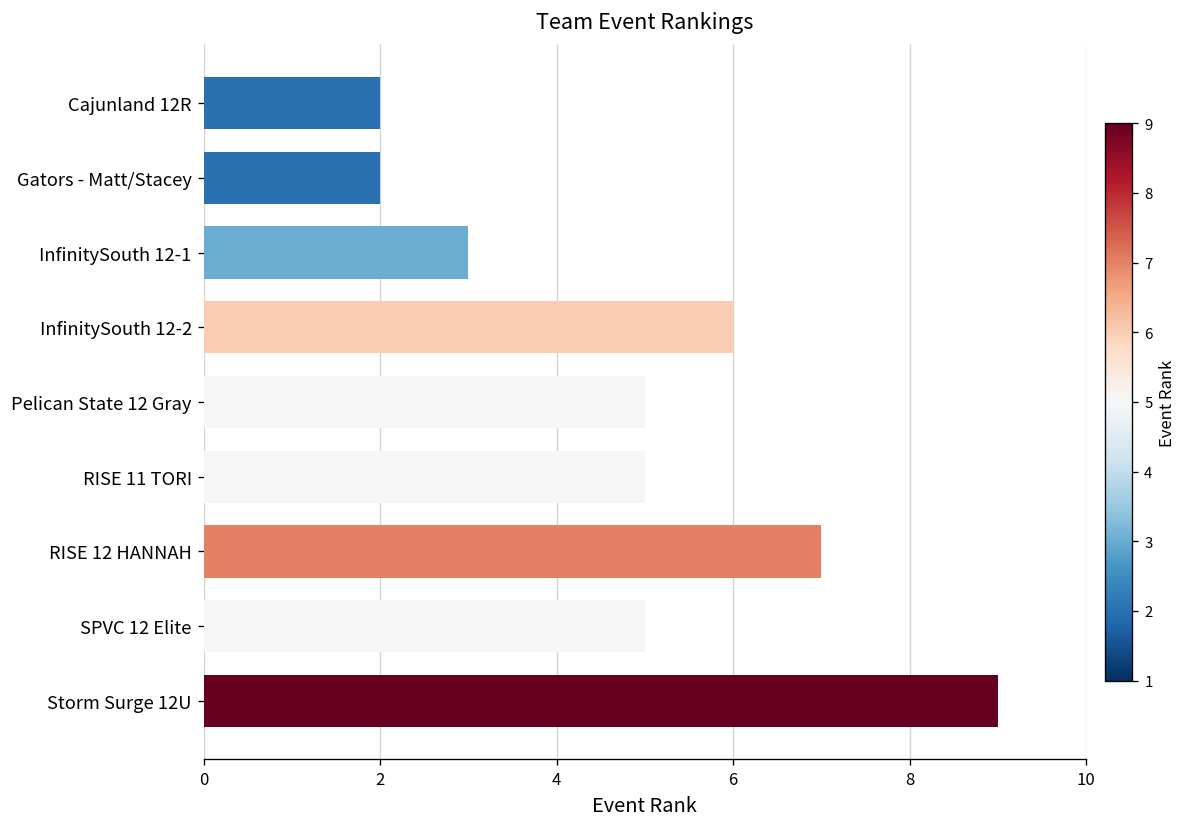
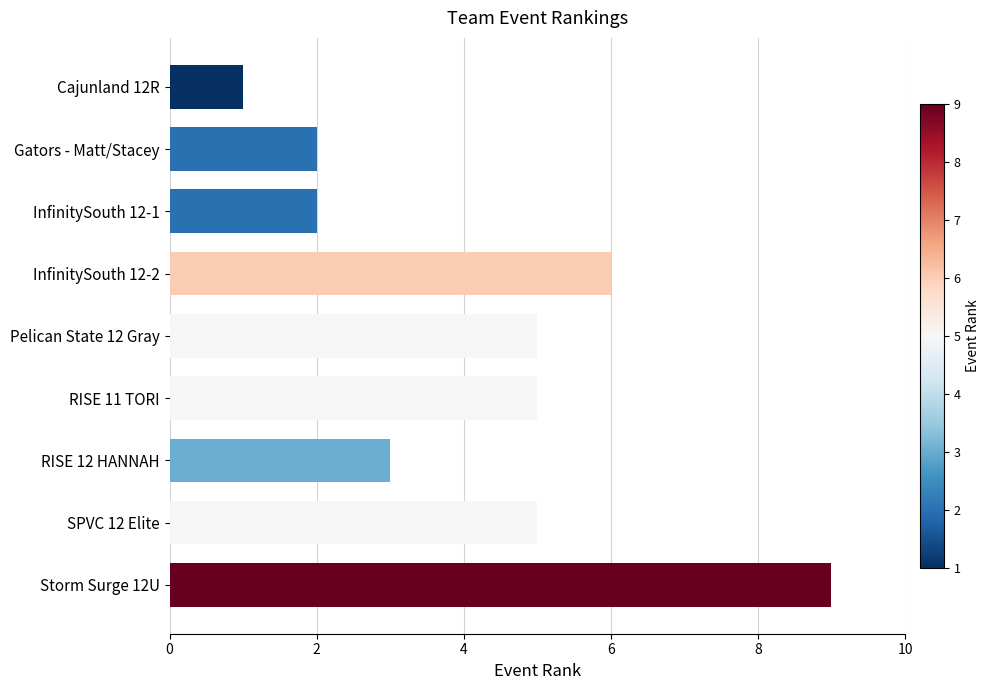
  {
-   "Cajunland 12R": 2,
+   "Cajunland 12R": 1,
    "Gators - Matt/Stacey": 2,
-   "InfinitySouth 12-1": 3,
+   "InfinitySouth 12-1": 2,
    "InfinitySouth 12-2": 6,
    "Pelican State 12 Gray": 5,
    "RISE 11 TORI": 5,
-   "RISE 12 HANNAH": 7,
+   "RISE 12 HANNAH": 3,
    "SPVC 12 Elite": 5,
    "Storm Surge 12U": 9
  }
